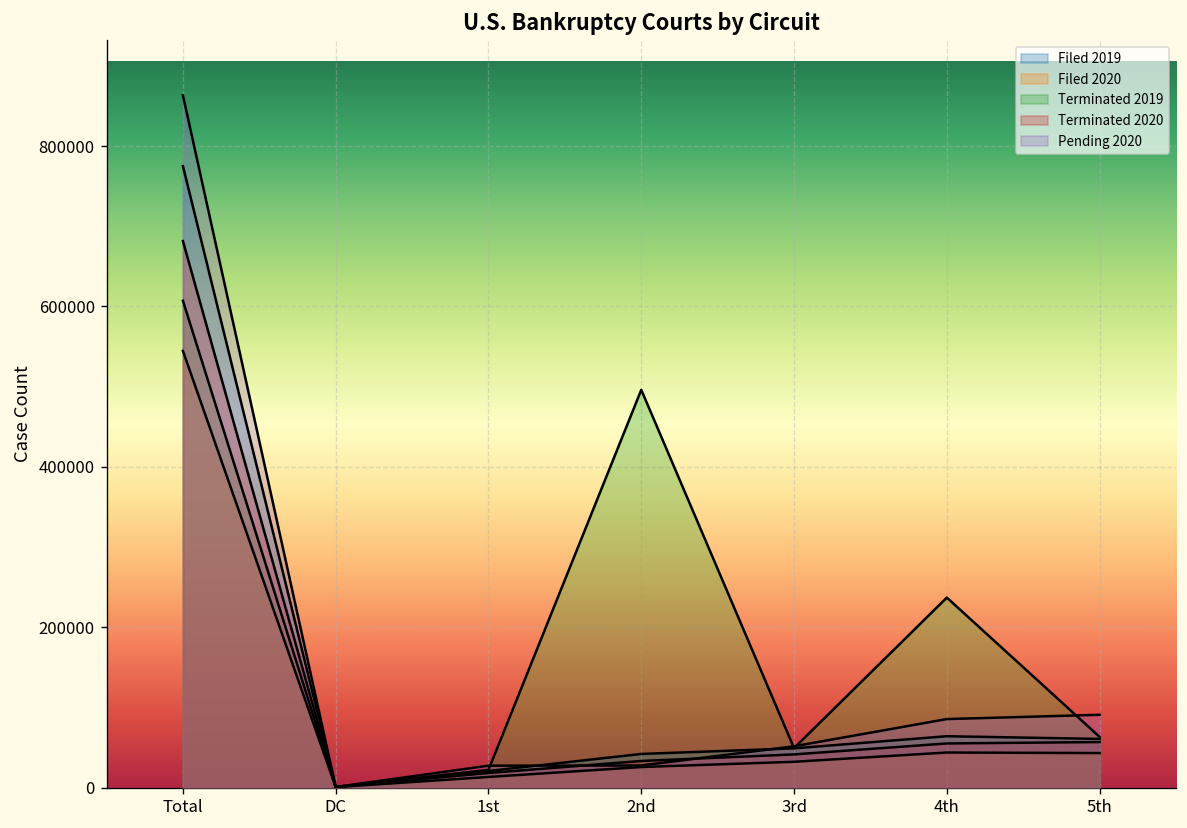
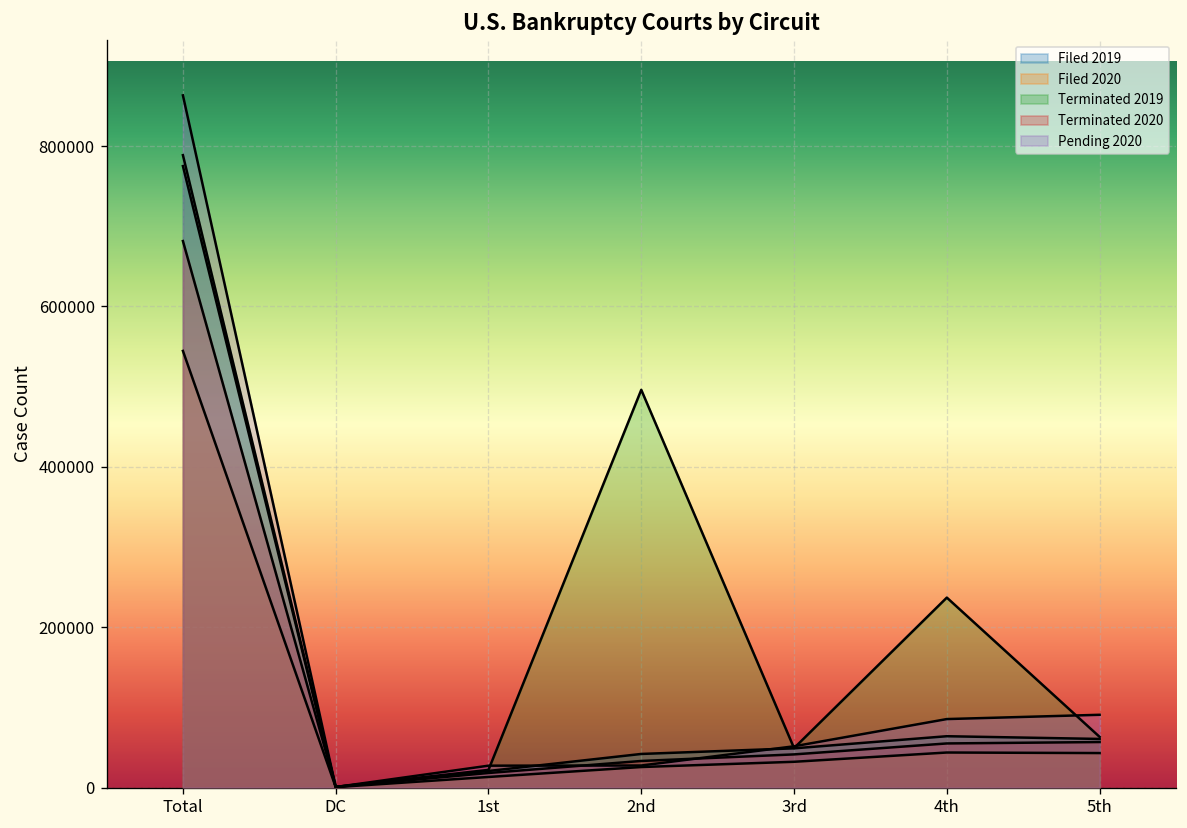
  {
    "Terminated 2019": {
-     "Total": 610000,
+     "Total": 790000,
      "2nd": 500000,
      "4th": 240000
    }
  }
